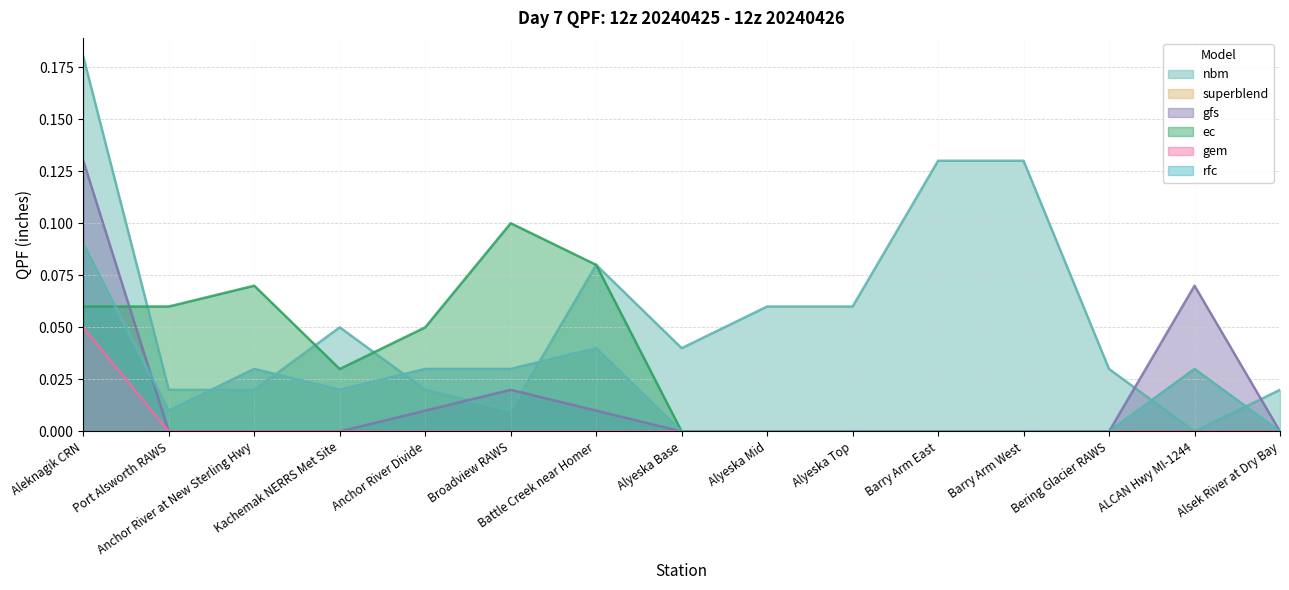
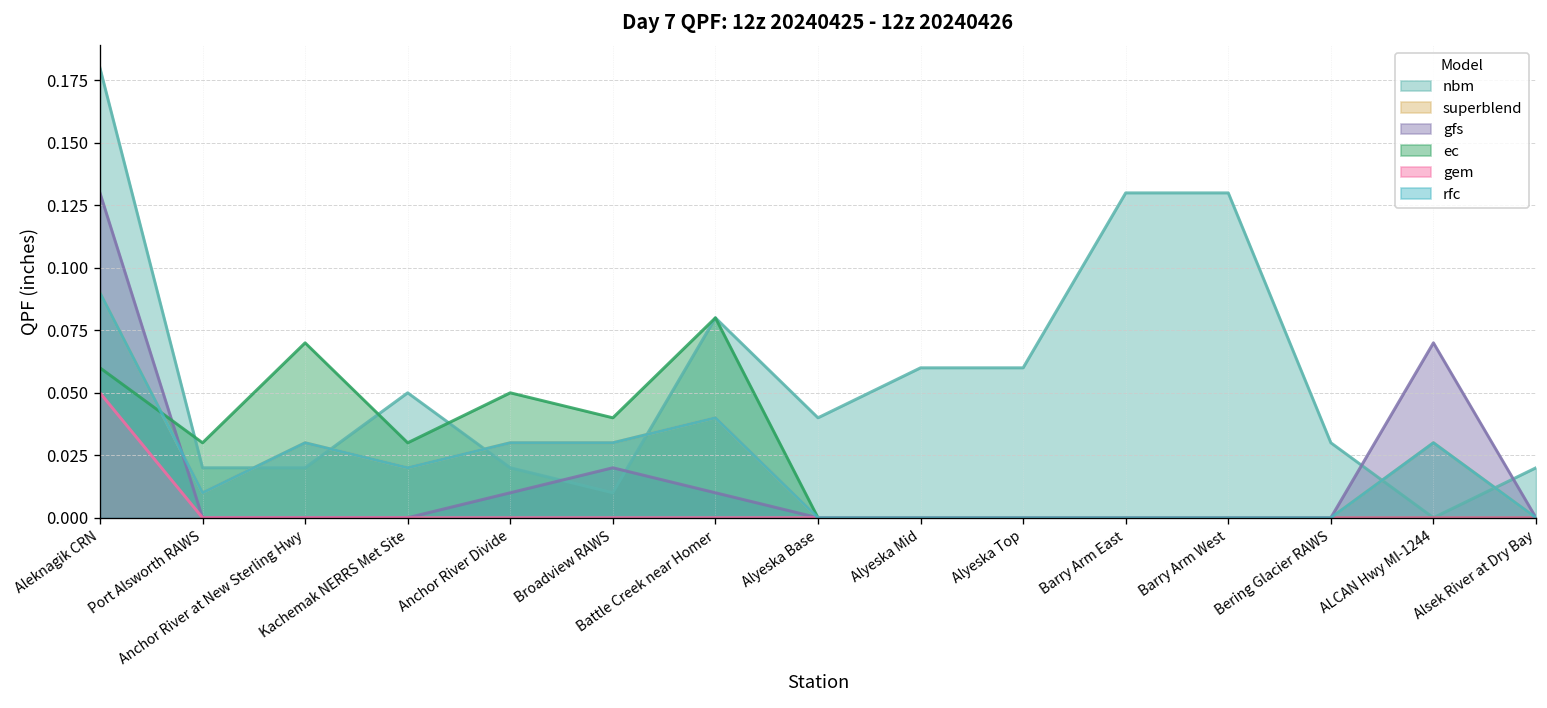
  {
    "ec": {
      "Aleknagik CRN": 0.06,
-     "Port Alsworth RAWS": 0.06,
+     "Port Alsworth RAWS": 0.03,
      "Anchor River at New Sterling Hwy": 0.07,
      "Kachemak NERRS Met Site": 0.03,
      "Anchor River Divide": 0.05,
-     "Broadview RAWS": 0.10
+     "Broadview RAWS": 0.04
    },
    "gem": {
      "Aleknagik CRN": 0.05,
      "Anchor River Divide": 0.00,
      "Broadview RAWS": 0.00,
      "Battle Creek near Homer": 0.00
    }
  }
